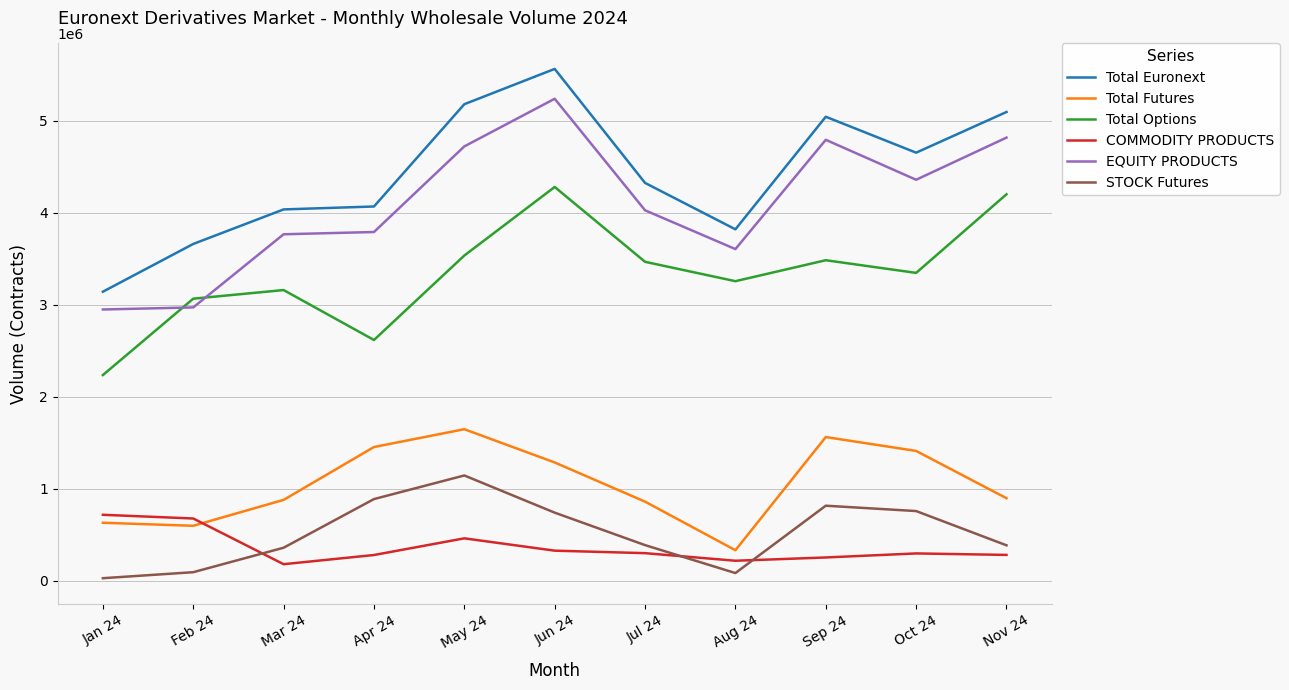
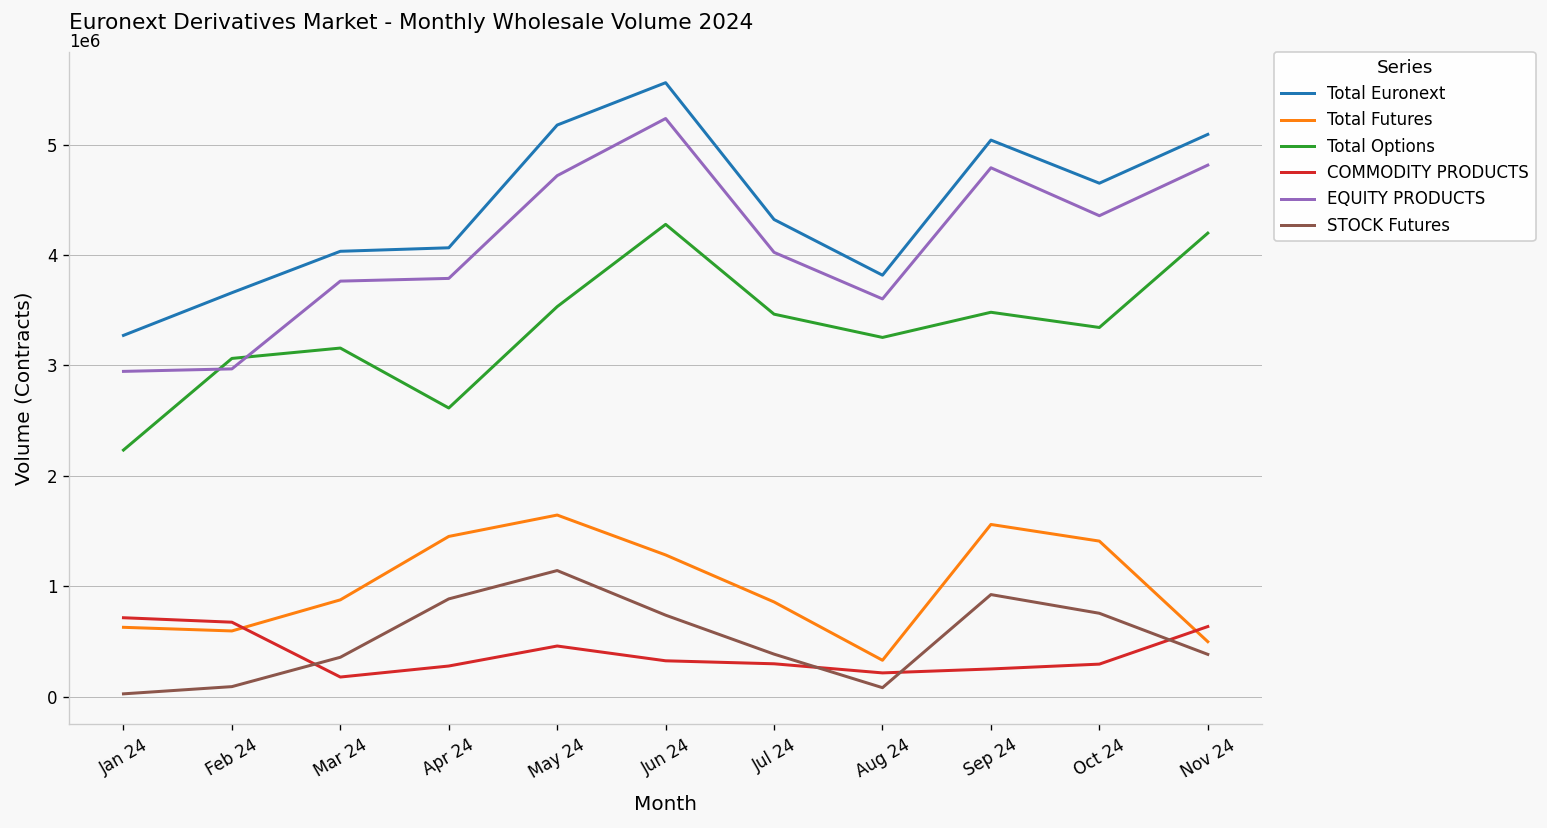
  {
    "Total Euronext": {
-     "Jan 24": 3100000,
+     "Jan 24": 3300000,
      "Feb 24": 3700000,
      "Mar 24": 4000000,
      "Apr 24": 4100000,
      "May 24": 5200000,
      "Jun 24": 5600000,
      "Jul 24": 4300000,
      "Aug 24": 3800000,
      "Sep 24": 5000000,
      "Oct 24": 4700000,
      "Nov 24": 5100000
    },
    "Total Futures": {
      "Jan 24": 600000,
      "Feb 24": 600000,
      "Mar 24": 900000,
      "Apr 24": 1500000,
      "May 24": 1600000,
      "Jun 24": 1300000,
      "Jul 24": 900000,
      "Aug 24": 300000,
      "Sep 24": 1600000,
      "Oct 24": 1400000,
-     "Nov 24": 900000
+     "Nov 24": 500000
    },
    "Total Options": {
      "Jan 24": 2200000,
      "Feb 24": 3100000,
      "Mar 24": 3200000,
      "Apr 24": 2600000,
      "May 24": 3500000,
      "Jun 24": 4300000,
      "Jul 24": 3500000,
      "Aug 24": 3300000,
      "Sep 24": 3500000,
      "Oct 24": 3300000,
      "Nov 24": 4200000
    },
    "COMMODITY PRODUCTS": {
      "Jan 24": 700000,
      "Feb 24": 700000,
      "Mar 24": 200000,
      "Apr 24": 300000,
      "May 24": 500000,
      "Jun 24": 300000,
      "Jul 24": 300000,
      "Aug 24": 200000,
      "Sep 24": 300000,
      "Oct 24": 300000,
-     "Nov 24": 300000
+     "Nov 24": 600000
    },
    "EQUITY PRODUCTS": {
      "Jan 24": 2900000,
      "Feb 24": 3000000,
      "Mar 24": 3800000,
      "Apr 24": 3800000,
      "May 24": 4700000,
      "Jun 24": 5200000,
      "Jul 24": 4000000,
      "Aug 24": 3600000,
      "Sep 24": 4800000,
      "Oct 24": 4400000,
      "Nov 24": 4800000
    },
    "STOCK Futures": {
      "Jan 24": 0,
      "Feb 24": 100000,
      "Mar 24": 400000,
      "Apr 24": 900000,
      "May 24": 1100000,
      "Jun 24": 700000,
      "Jul 24": 400000,
      "Aug 24": 100000,
-     "Sep 24": 800000,
+     "Sep 24": 900000,
      "Oct 24": 800000,
      "Nov 24": 400000
    }
  }
